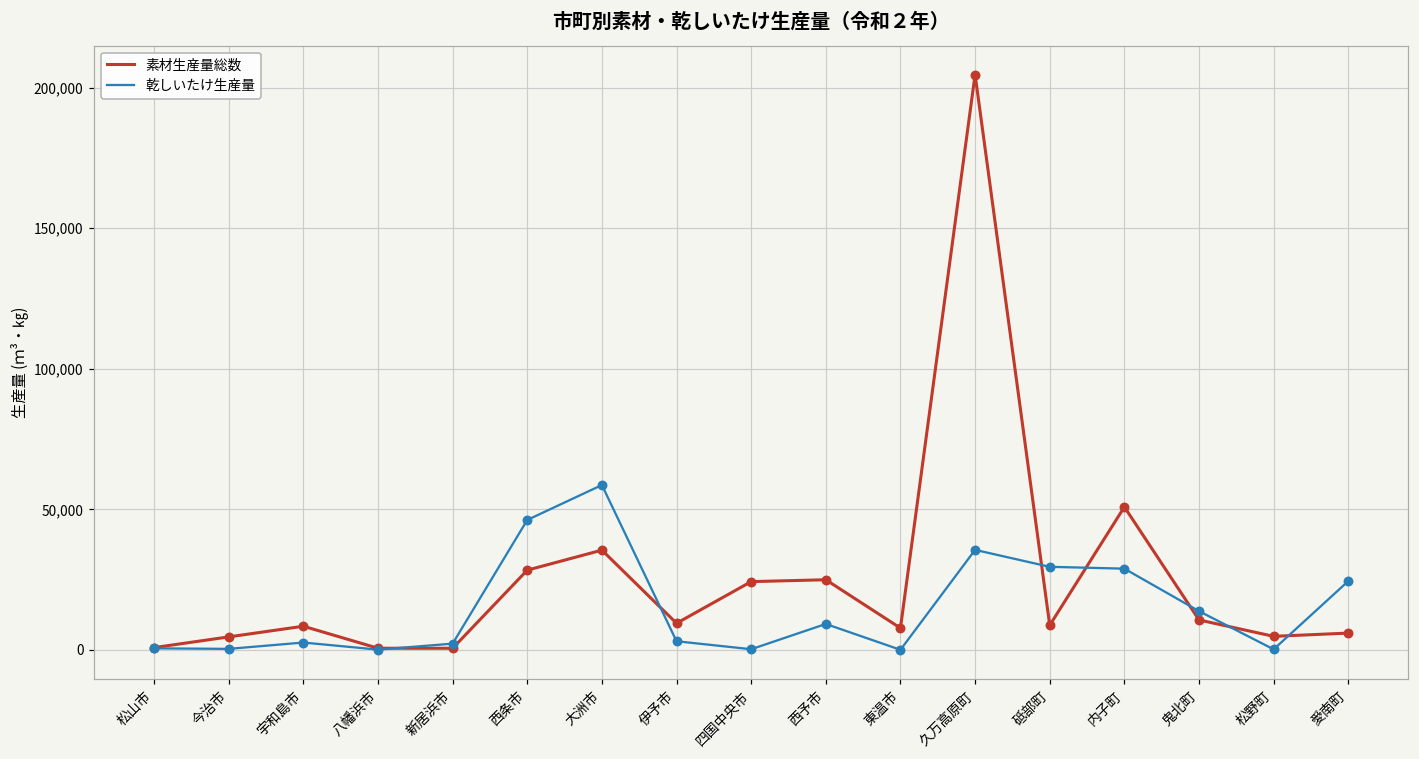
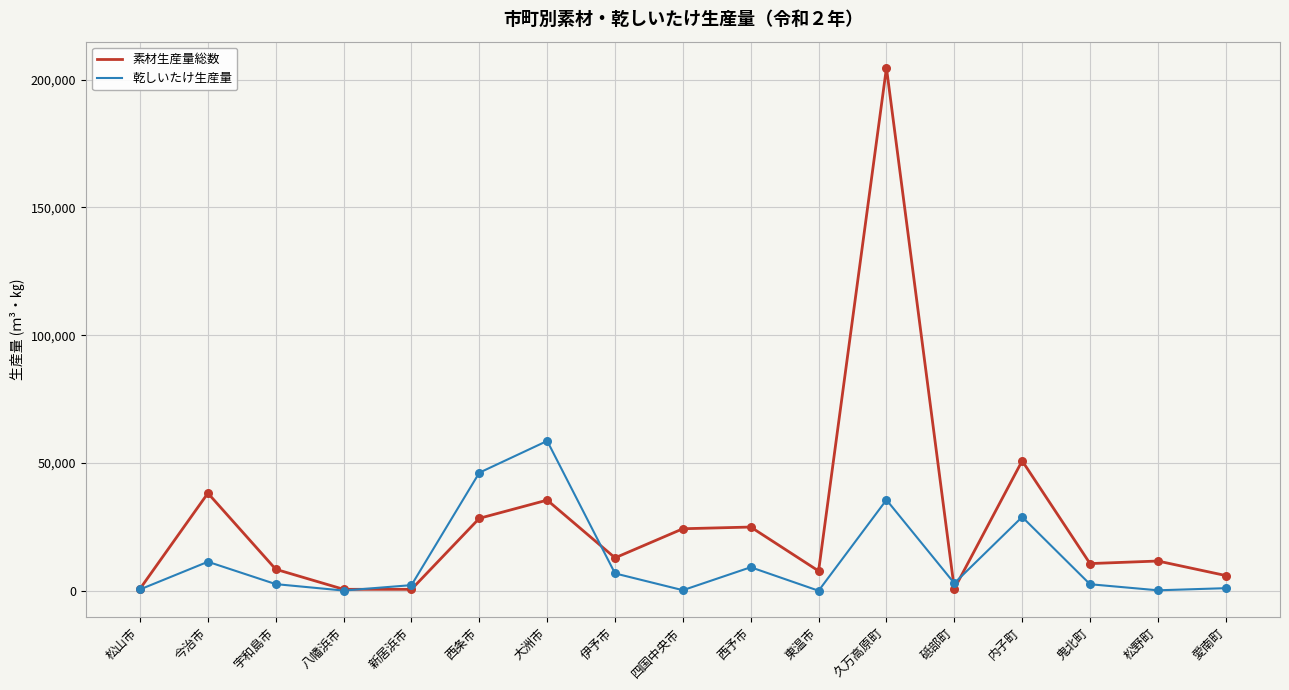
  {
    "素材生産量総数": {
-     "今治市": "5,000",
+     "今治市": "38,000",
      "宇和島市": "8,000",
      "新居浜市": "1,000",
      "西条市": "28,000",
      "大洲市": "36,000",
-     "伊予市": "9,000",
+     "伊予市": "13,000",
      "四国中央市": "24,000",
      "西予市": "25,000",
      "東温市": "8,000",
      "久万高原町": "205,000",
-     "砥部町": "9,000",
+     "砥部町": "1,000",
      "内子町": "51,000",
      "鬼北町": "11,000",
-     "松野町": "5,000",
+     "松野町": "12,000",
      "愛南町": "6,000"
    },
    "乾しいたけ生産量": {
-     "今治市": "0",
+     "今治市": "11,000",
      "宇和島市": "3,000",
      "新居浜市": "2,000",
      "西条市": "46,000",
      "大洲市": "59,000",
-     "伊予市": "3,000",
+     "伊予市": "7,000",
      "四国中央市": "0",
      "西予市": "9,000",
      "東温市": "0",
      "久万高原町": "36,000",
-     "砥部町": "30,000",
+     "砥部町": "3,000",
      "内子町": "29,000",
-     "鬼北町": "14,000",
+     "鬼北町": "3,000",
      "松野町": "0",
-     "愛南町": "24,000"
+     "愛南町": "1,000"
    }
  }
